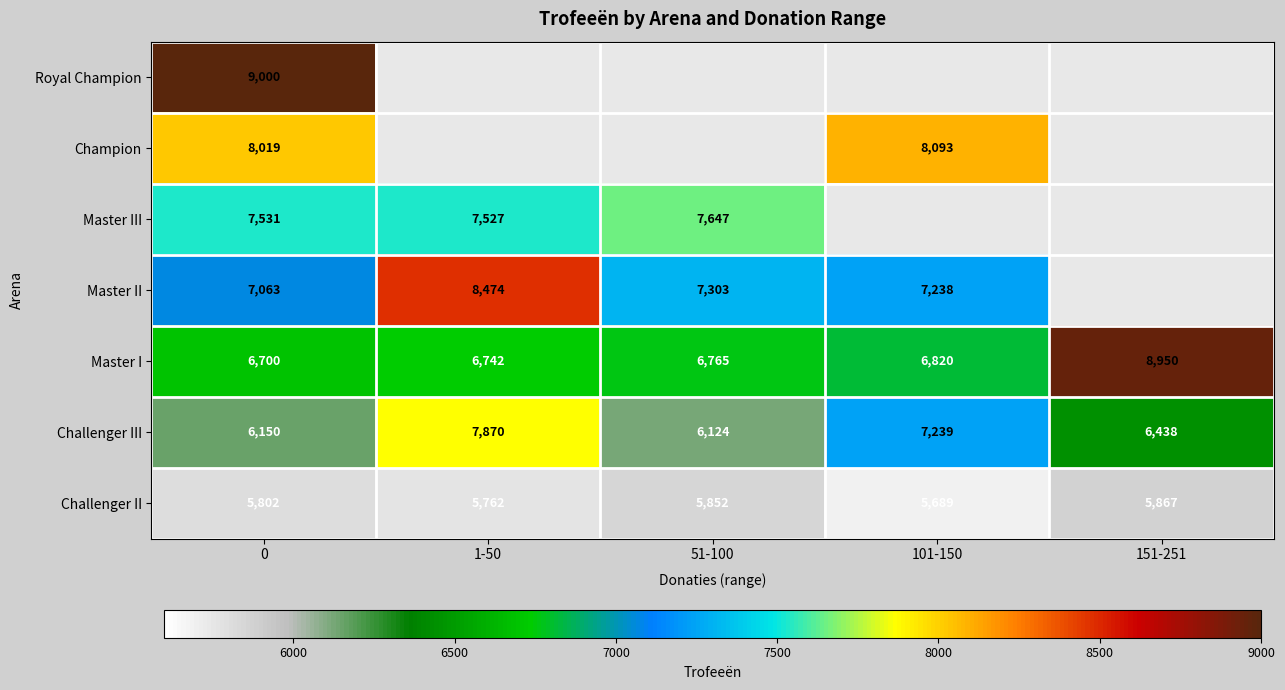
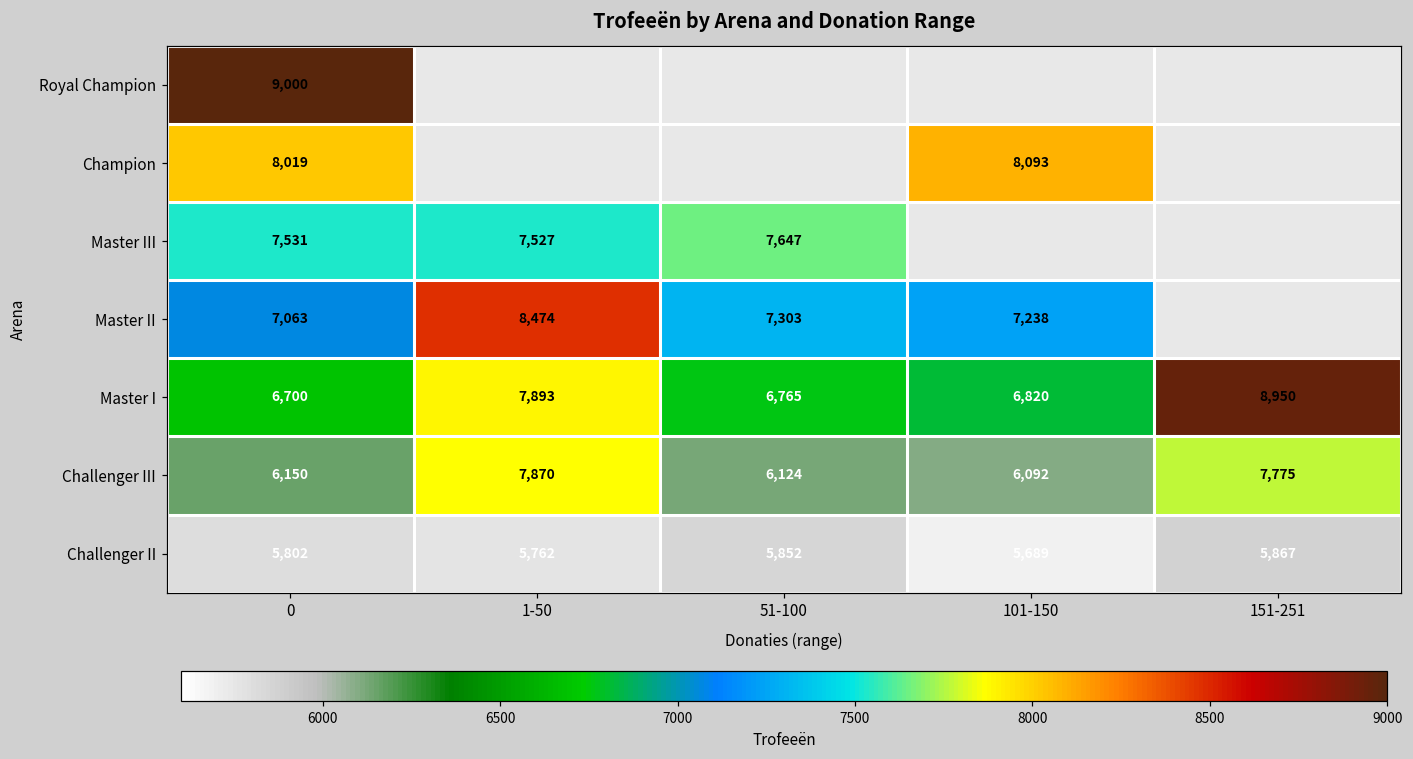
  {
    "Royal Champion": {
      "0": "9,000"
    },
    "Champion": {
      "0": "8,019",
      "101-150": "8,093"
    },
    "Master III": {
      "0": "7,531",
      "1-50": "7,527",
      "51-100": "7,647"
    },
    "Master II": {
      "0": "7,063",
      "1-50": "8,474",
      "51-100": "7,303",
      "101-150": "7,238"
    },
    "Master I": {
      "0": "6,700",
-     "1-50": "6,742",
+     "1-50": "7,893",
      "51-100": "6,765",
      "101-150": "6,820",
      "151-251": "8,950"
    },
    "Challenger III": {
      "0": "6,150",
      "1-50": "7,870",
      "51-100": "6,124",
-     "101-150": "7,239",
-     "151-251": "6,438"
+     "101-150": "6,092",
+     "151-251": "7,775"
    }
  }
